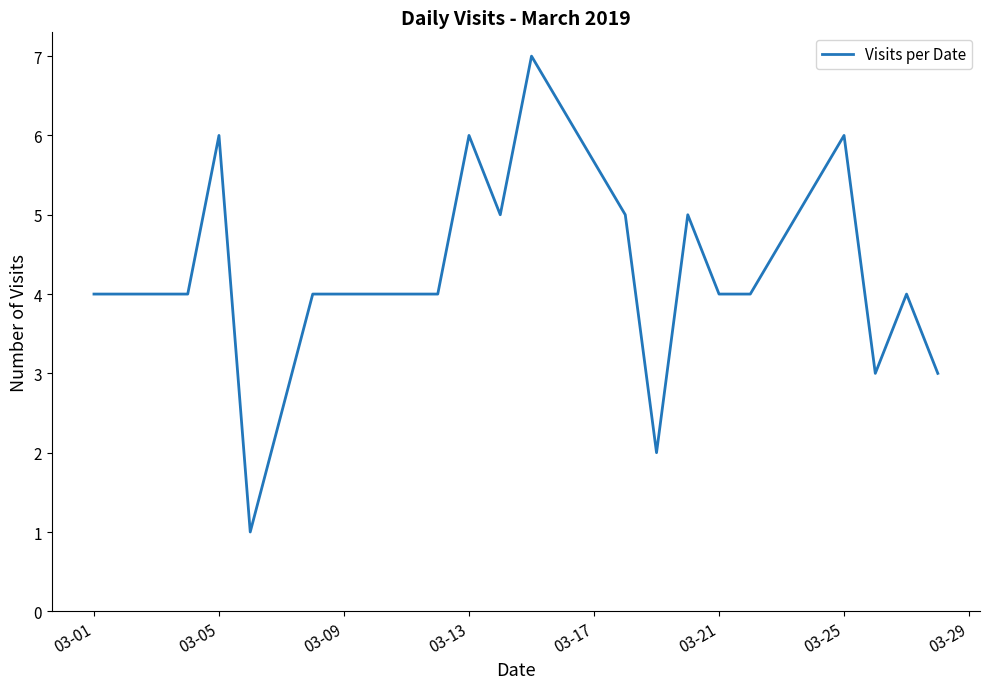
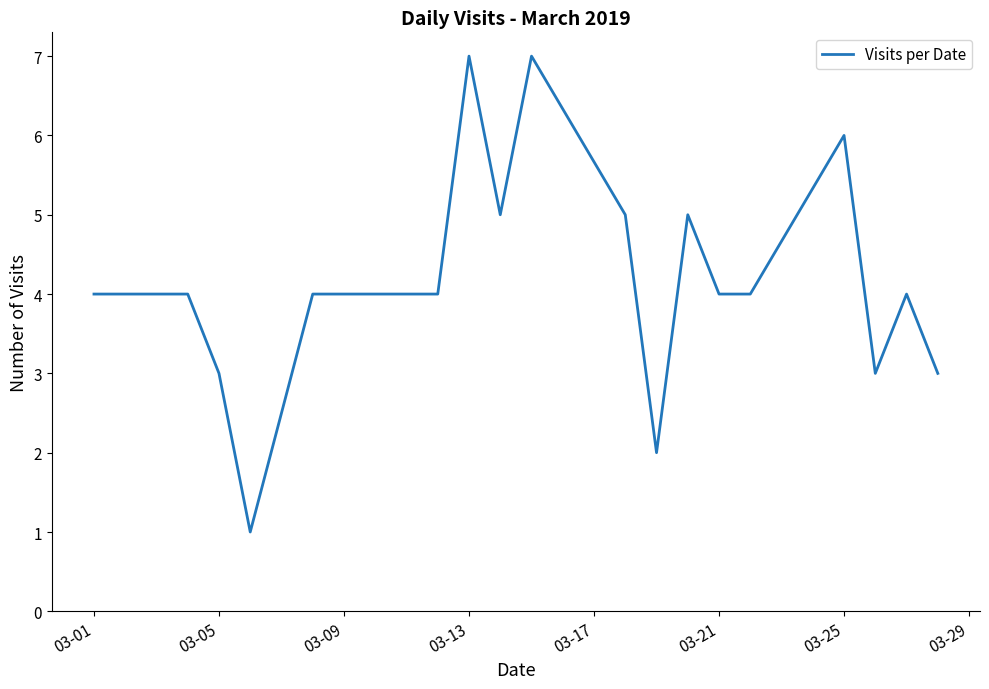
  {
    "03-01": 4,
-   "03-05": 6,
-   "03-13": 6,
+   "03-05": 3,
+   "03-13": 7,
    "03-21": 4,
    "03-25": 6
  }
